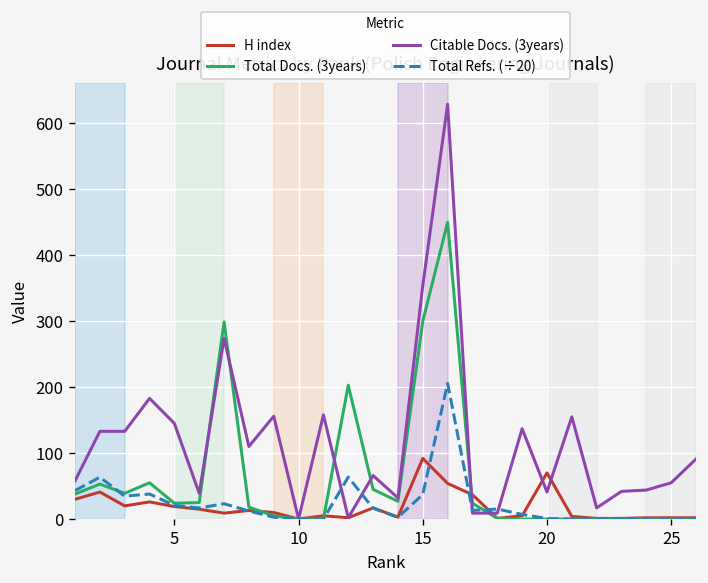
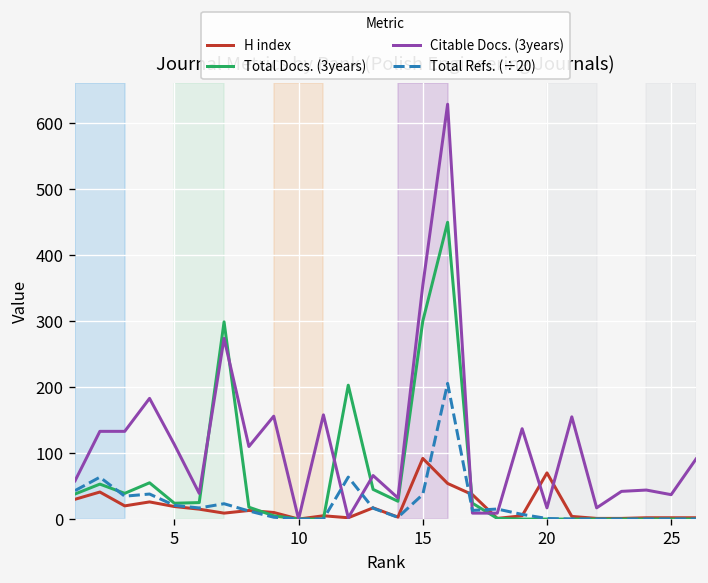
  {
    "H index": {
      "15": 90,
      "20": 70
    },
    "Total Docs. (3years)": {
      "15": 300
    },
    "Citable Docs. (3years)": {
-     "5": 150,
+     "5": 110,
      "15": 350,
-     "20": 40,
-     "25": 60
+     "20": 20,
+     "25": 40
    },
    "Total Refs. (÷20)": {
      "15": 40
    }
  }
